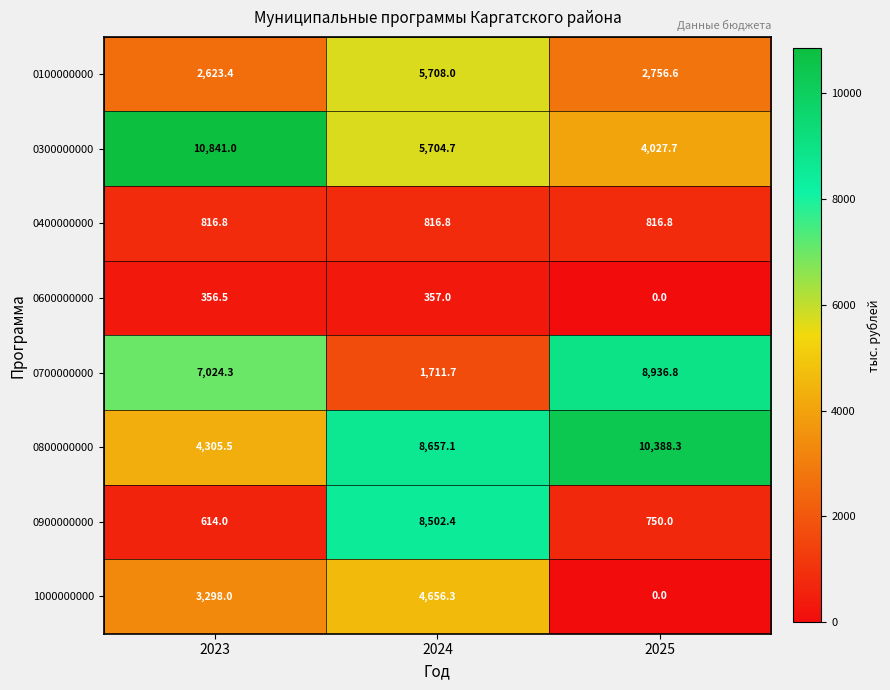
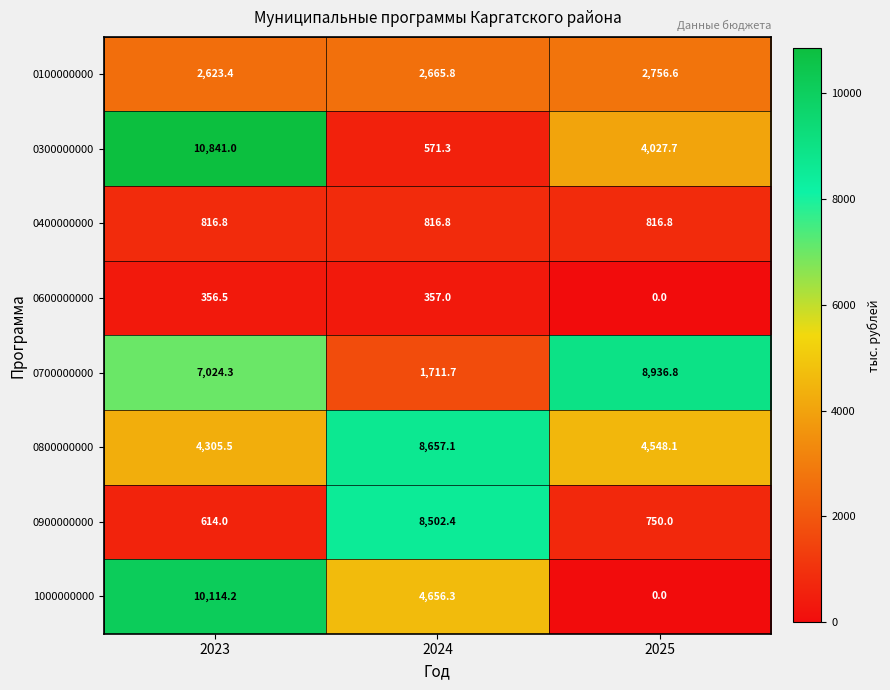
  {
    "0100000000": {
      "2023": "2,623.4",
-     "2024": "5,708.0",
+     "2024": "2,665.8",
      "2025": "2,756.6"
    },
    "0300000000": {
      "2023": "10,841.0",
-     "2024": "5,704.7",
+     "2024": "571.3",
      "2025": "4,027.7"
    },
    "0400000000": {
      "2023": "816.8",
      "2024": "816.8",
      "2025": "816.8"
    },
    "0600000000": {
      "2023": "356.5",
      "2024": "357.0",
      "2025": "0.0"
    },
    "0700000000": {
      "2023": "7,024.3",
      "2024": "1,711.7",
      "2025": "8,936.8"
    },
    "0800000000": {
      "2023": "4,305.5",
      "2024": "8,657.1",
-     "2025": "10,388.3"
+     "2025": "4,548.1"
    },
    "0900000000": {
      "2023": "614.0",
      "2024": "8,502.4",
      "2025": "750.0"
    },
    "1000000000": {
-     "2023": "3,298.0",
+     "2023": "10,114.2",
      "2024": "4,656.3",
      "2025": "0.0"
    }
  }
